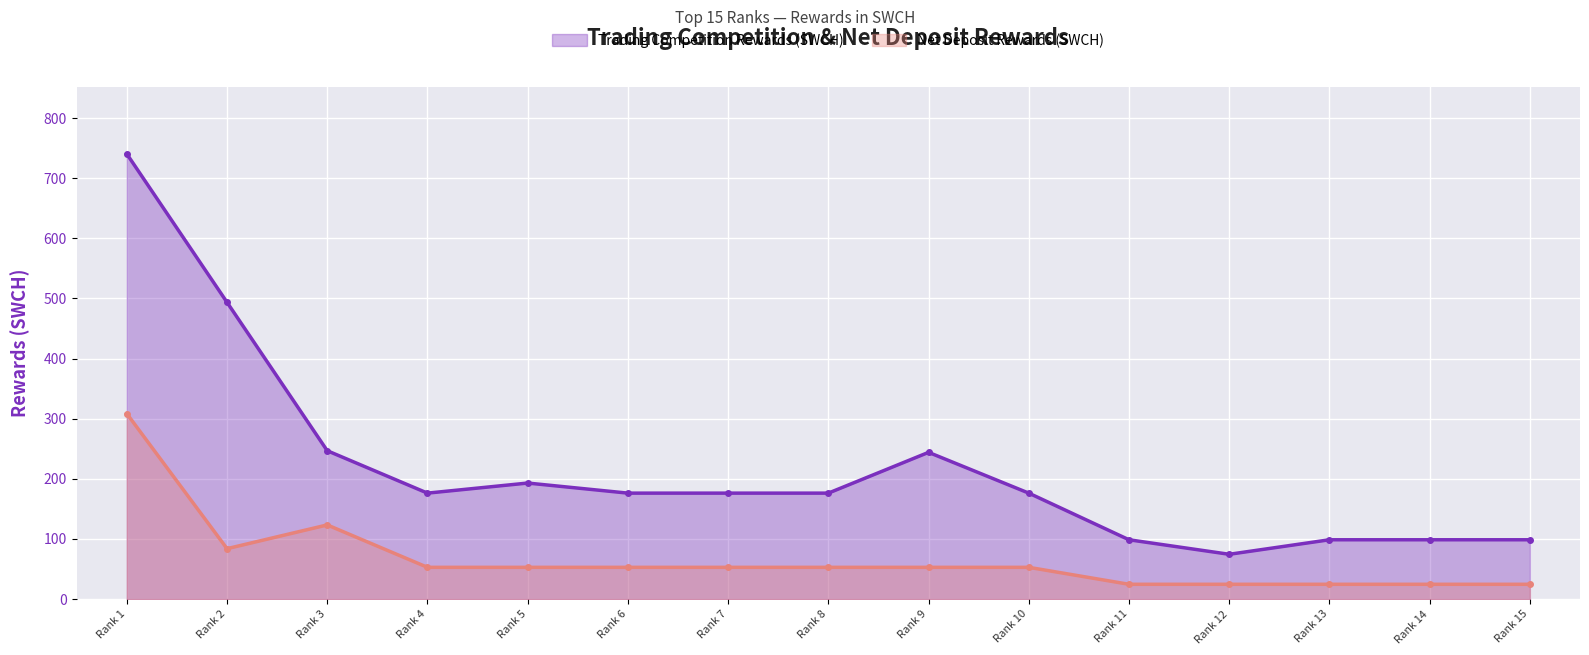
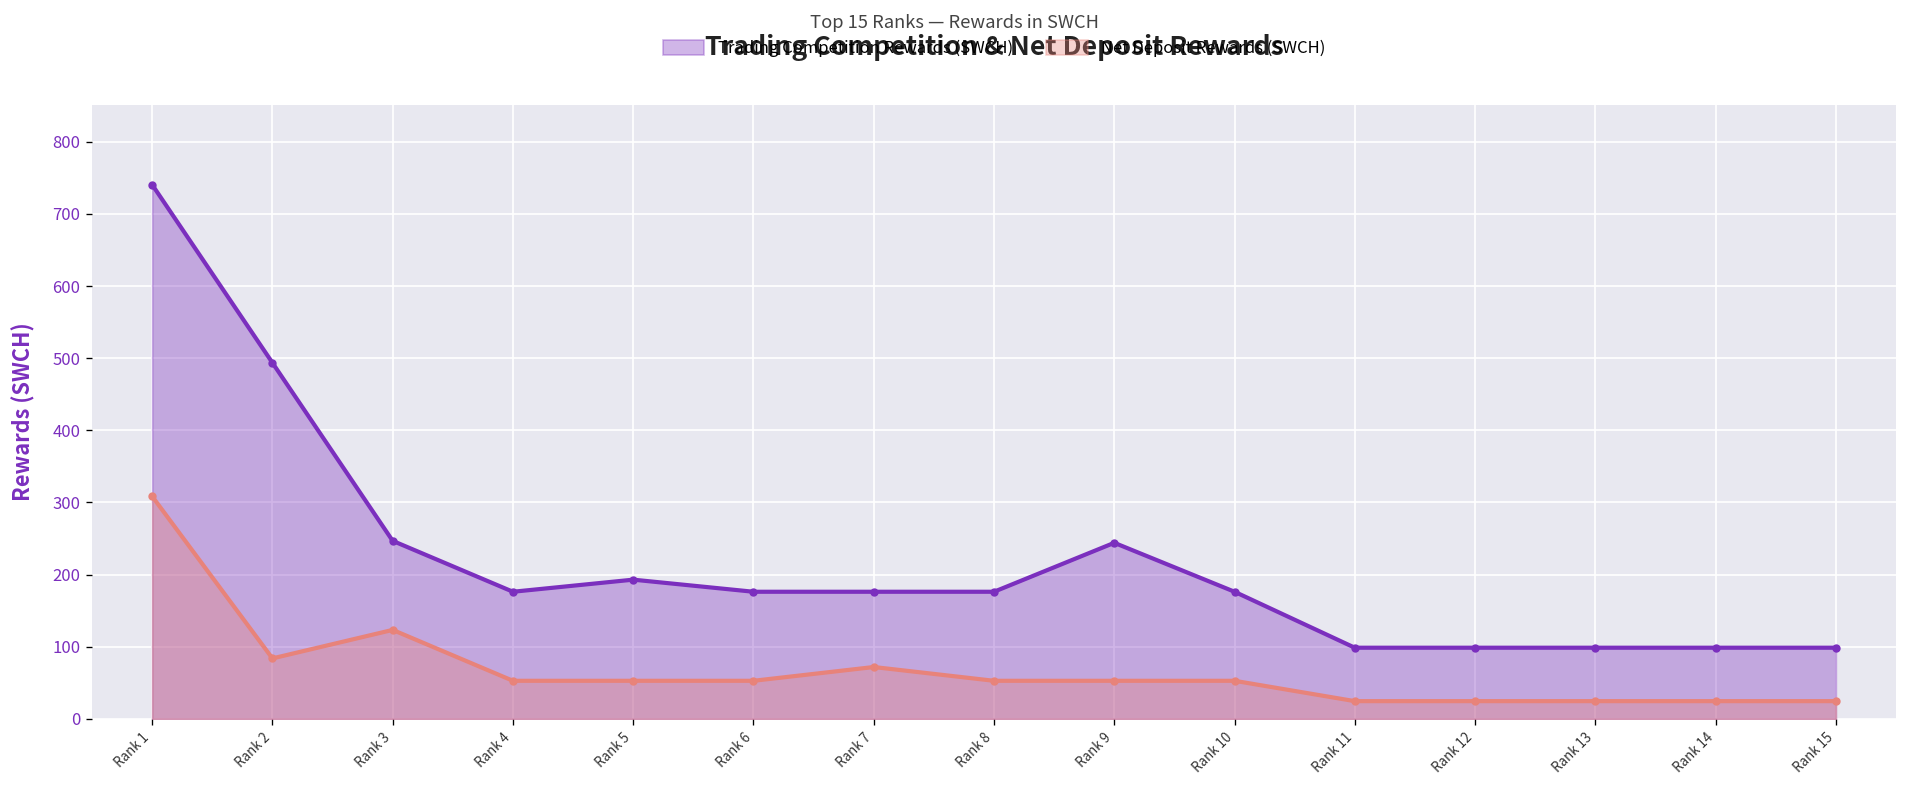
  {
    "Trading Competition Rewards (SWCH)": {
      "Rank 1": 740,
      "Rank 2": 490,
      "Rank 3": 250,
      "Rank 4": 180,
      "Rank 5": 190,
      "Rank 6": 180,
      "Rank 7": 180,
      "Rank 8": 180,
      "Rank 9": 240,
      "Rank 10": 180,
      "Rank 11": 100,
-     "Rank 12": 70,
+     "Rank 12": 100,
      "Rank 13": 100,
      "Rank 14": 100,
      "Rank 15": 100
    },
    "Net Deposit Rewards (SWCH)": {
      "Rank 1": 310,
      "Rank 2": 80,
      "Rank 3": 120,
      "Rank 4": 50,
      "Rank 5": 50,
      "Rank 6": 50,
-     "Rank 7": 50,
+     "Rank 7": 70,
      "Rank 8": 50,
      "Rank 9": 50,
      "Rank 10": 50,
      "Rank 11": 20,
      "Rank 12": 20,
      "Rank 13": 20,
      "Rank 14": 20,
      "Rank 15": 20
    }
  }
